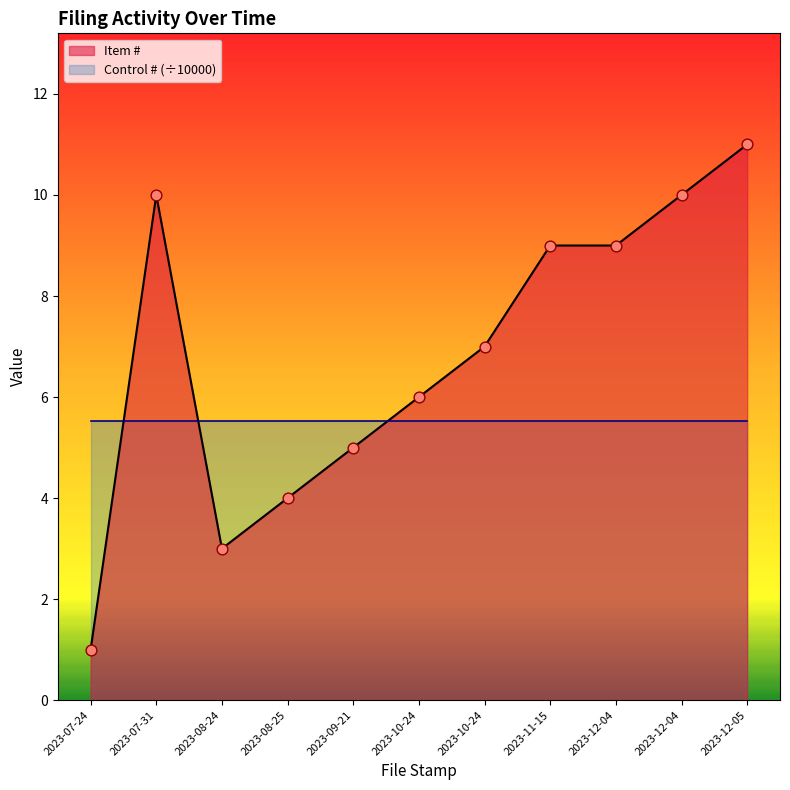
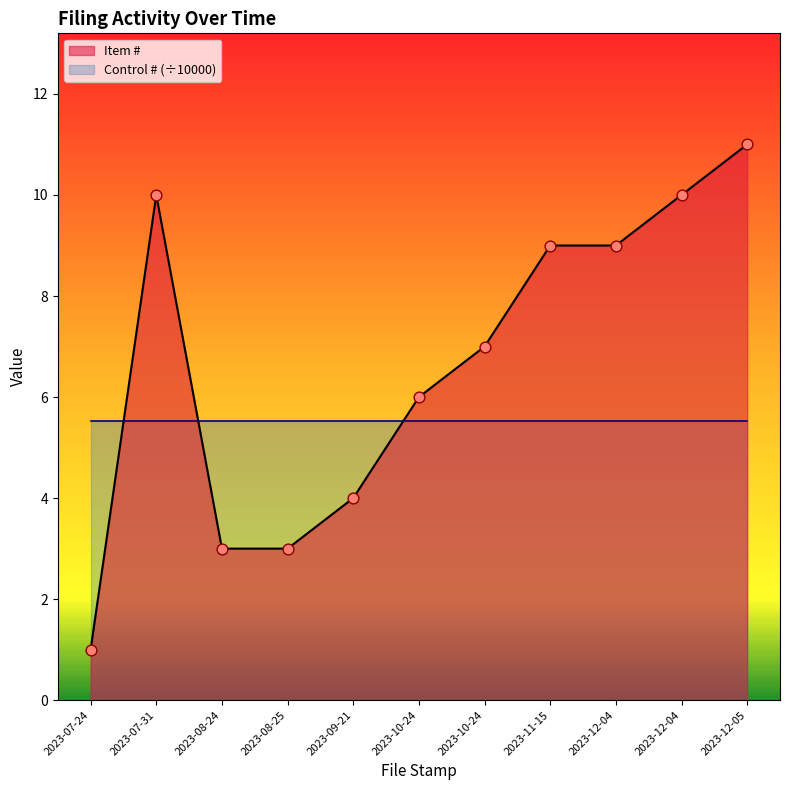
  {
    "Item #": {
      "2023-07-24": 1,
      "2023-07-31": 10,
      "2023-08-24": 3,
-     "2023-08-25": 4,
-     "2023-09-21": 5,
+     "2023-08-25": 3,
+     "2023-09-21": 4,
      "2023-11-15": 9,
      "2023-12-05": 11
    },
    "Control # (÷10000)": {
      "2023-07-24": 5.5,
      "2023-07-31": 5.5,
      "2023-08-24": 5.5,
      "2023-08-25": 5.5,
      "2023-09-21": 5.5,
      "2023-11-15": 5.5,
      "2023-12-05": 5.5
    }
  }
